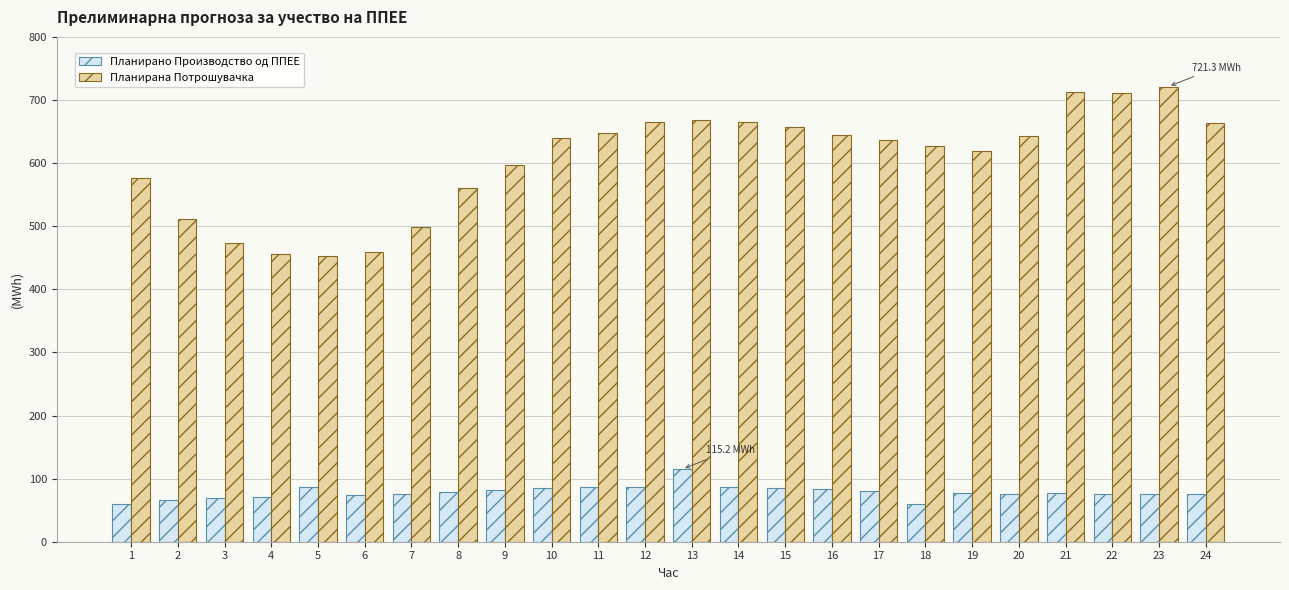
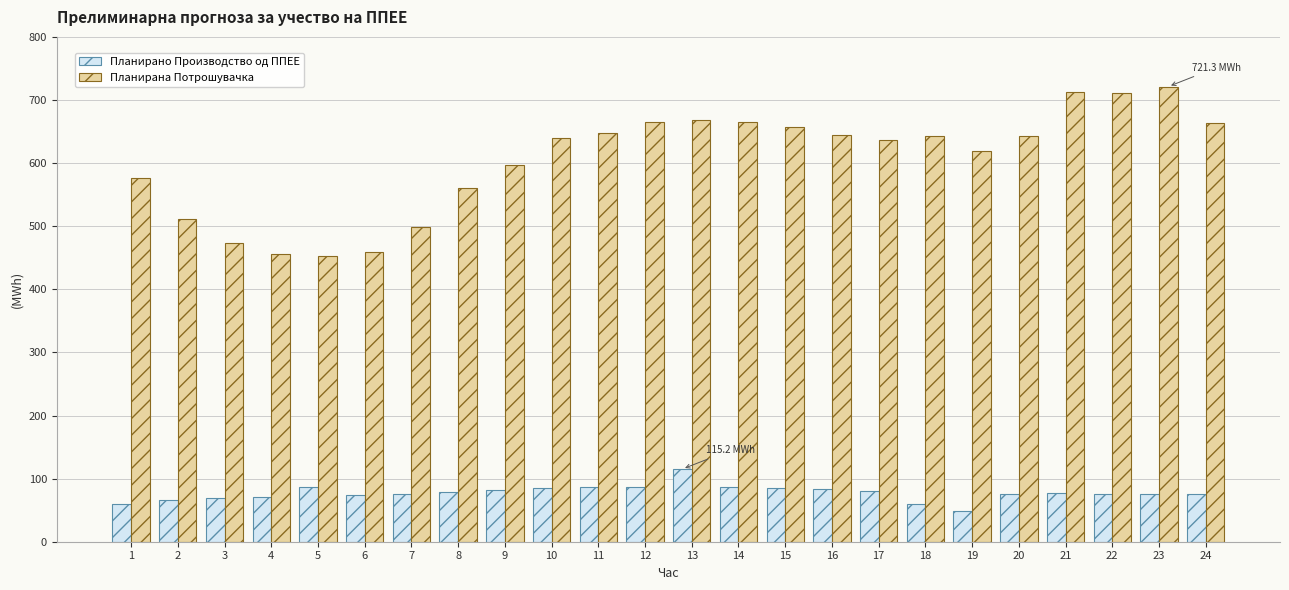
  {
    "Планирано Производство од ППЕЕ": {
      "1": 60,
      "2": 70,
      "3": 70,
      "4": 70,
      "5": 90,
      "6": 70,
      "7": 80,
      "8": 80,
      "9": 80,
      "10": 80,
      "11": 90,
      "12": 90,
      "14": 90,
      "15": 80,
      "16": 80,
      "17": 80,
      "18": 60,
-     "19": 80,
+     "19": 50,
      "20": 70,
      "21": 80,
      "22": 80,
      "23": 80,
      "24": 80
    },
    "Планирана Потрошувачка": {
      "1": 580,
      "2": 510,
      "3": 470,
      "4": 460,
      "5": 450,
      "6": 460,
      "7": 500,
      "8": 560,
      "9": 600,
      "10": 640,
      "11": 650,
      "12": 660,
      "13": 670,
      "14": 670,
      "15": 660,
      "16": 650,
      "17": 640,
-     "18": 630,
+     "18": 640,
      "19": 620,
      "20": 640,
      "21": 710,
      "22": 710,
      "24": 660
    }
  }
